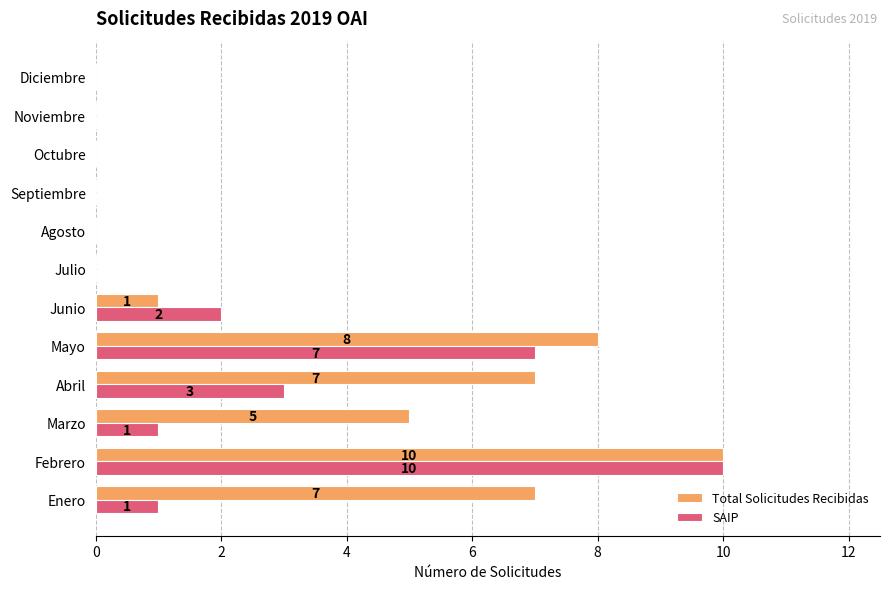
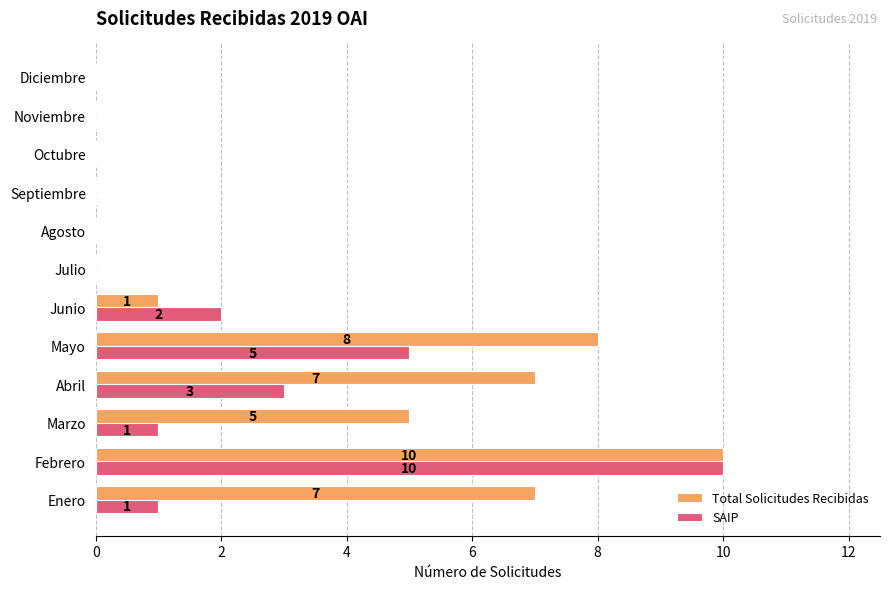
  {
    "Total Solicitudes Recibidas": {
      "Junio": 1,
      "Mayo": 8,
      "Abril": 7,
      "Marzo": 5,
      "Febrero": 10,
      "Enero": 7
    },
    "SAIP": {
      "Junio": 2,
-     "Mayo": 7,
+     "Mayo": 5,
      "Abril": 3,
      "Marzo": 1,
      "Febrero": 10,
      "Enero": 1
    }
  }
